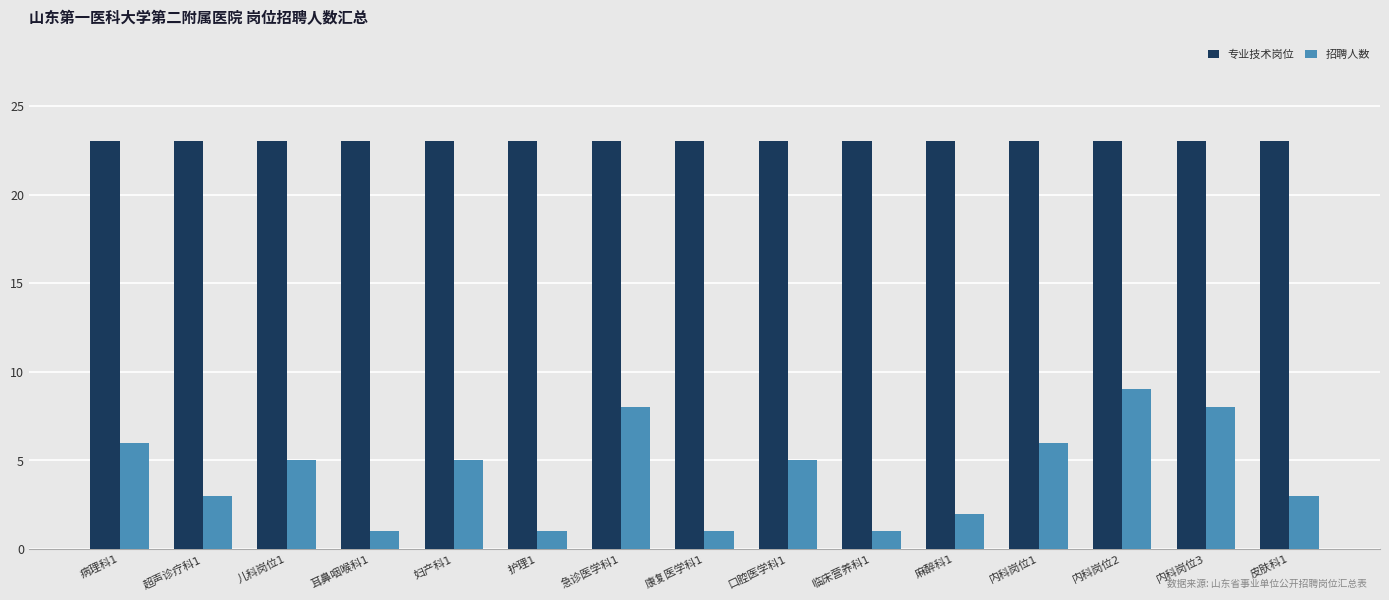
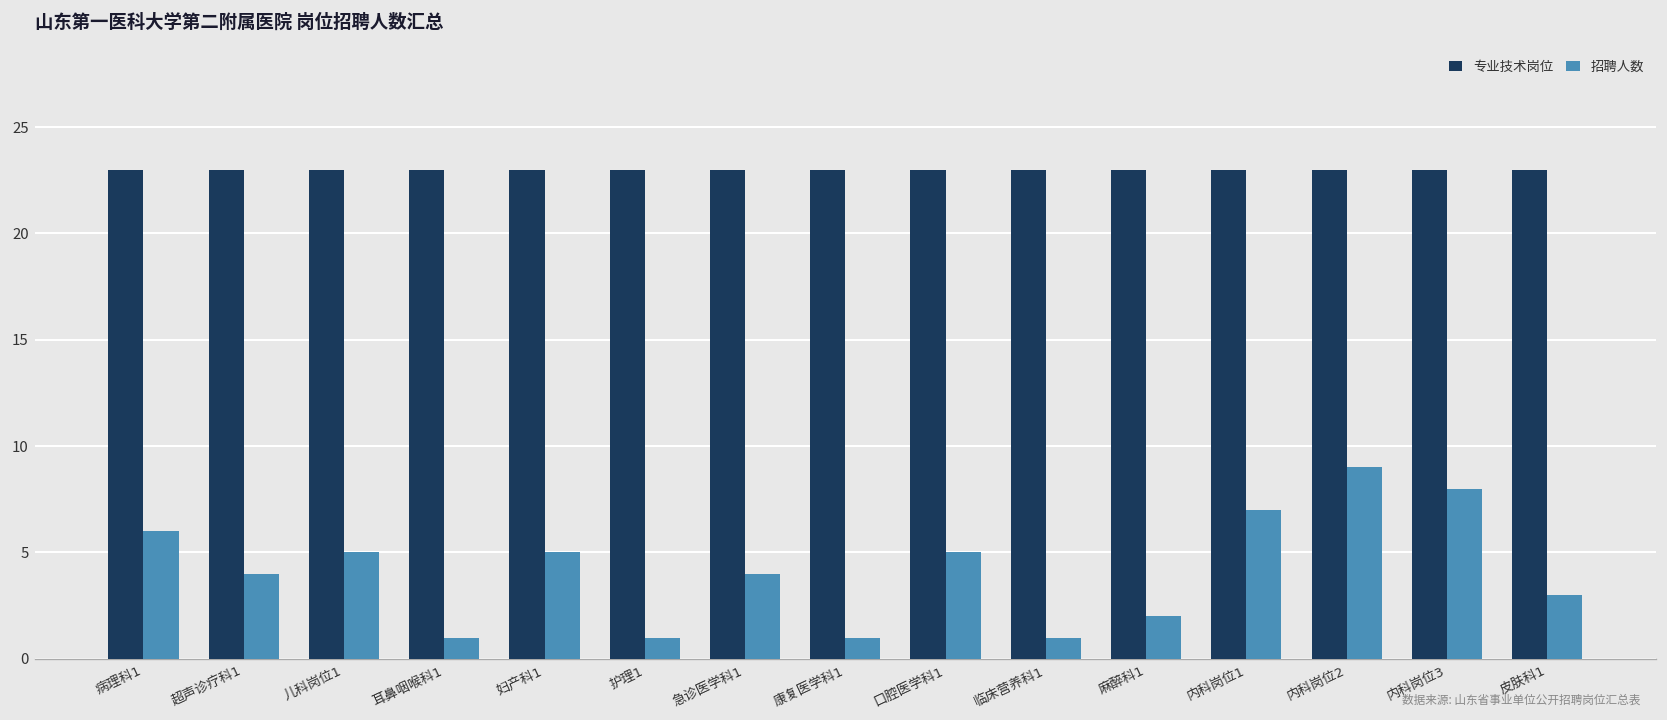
  {
    "专业技术岗位": {
      "病理科1": 23,
      "超声诊疗科1": 23,
      "儿科岗位1": 23,
      "耳鼻咽喉科1": 23,
      "妇产科1": 23,
      "护理1": 23,
      "急诊医学科1": 23,
      "康复医学科1": 23,
      "口腔医学科1": 23,
      "临床营养科1": 23,
      "麻醉科1": 23,
      "内科岗位1": 23,
      "内科岗位2": 23,
      "内科岗位3": 23,
      "皮肤科1": 23
    },
    "招聘人数": {
      "病理科1": 6,
-     "超声诊疗科1": 3,
+     "超声诊疗科1": 4,
      "儿科岗位1": 5,
      "耳鼻咽喉科1": 1,
      "妇产科1": 5,
      "护理1": 1,
-     "急诊医学科1": 8,
+     "急诊医学科1": 4,
      "康复医学科1": 1,
      "口腔医学科1": 5,
      "临床营养科1": 1,
      "麻醉科1": 2,
-     "内科岗位1": 6,
+     "内科岗位1": 7,
      "内科岗位2": 9,
      "内科岗位3": 8,
      "皮肤科1": 3
    }
  }
